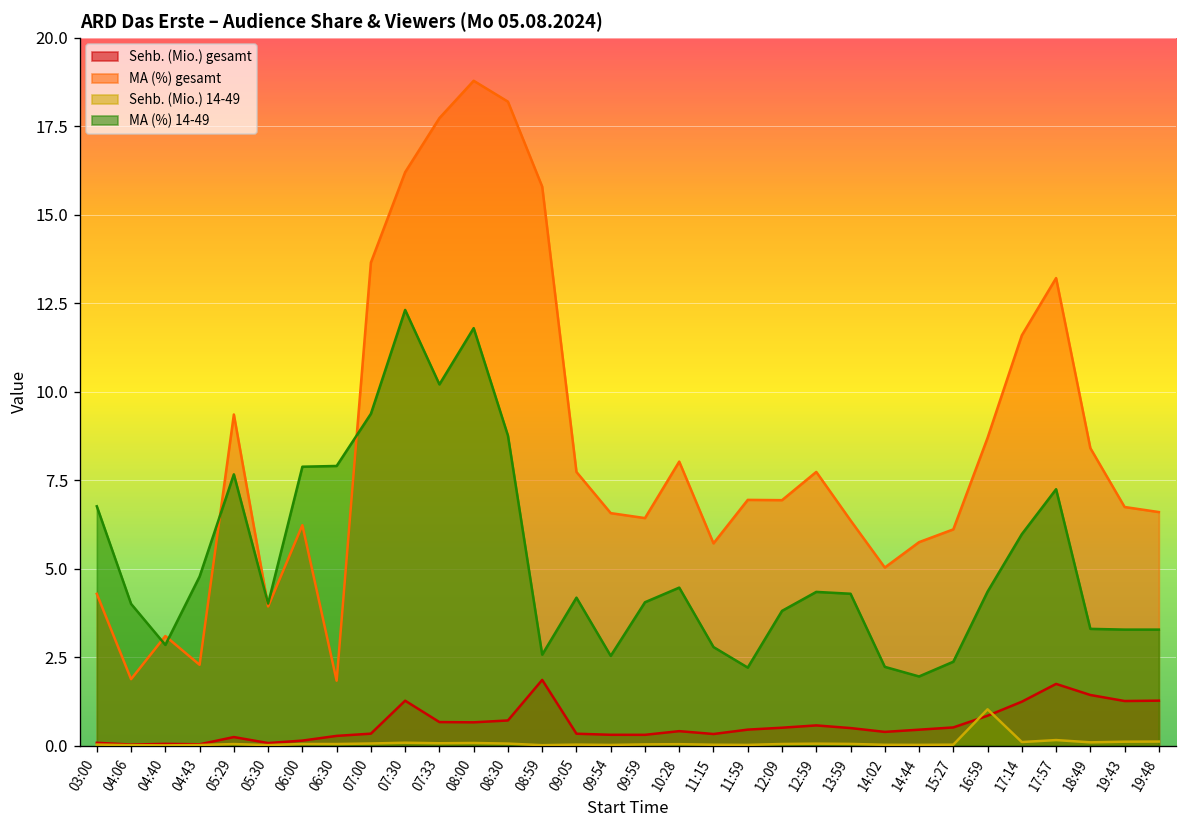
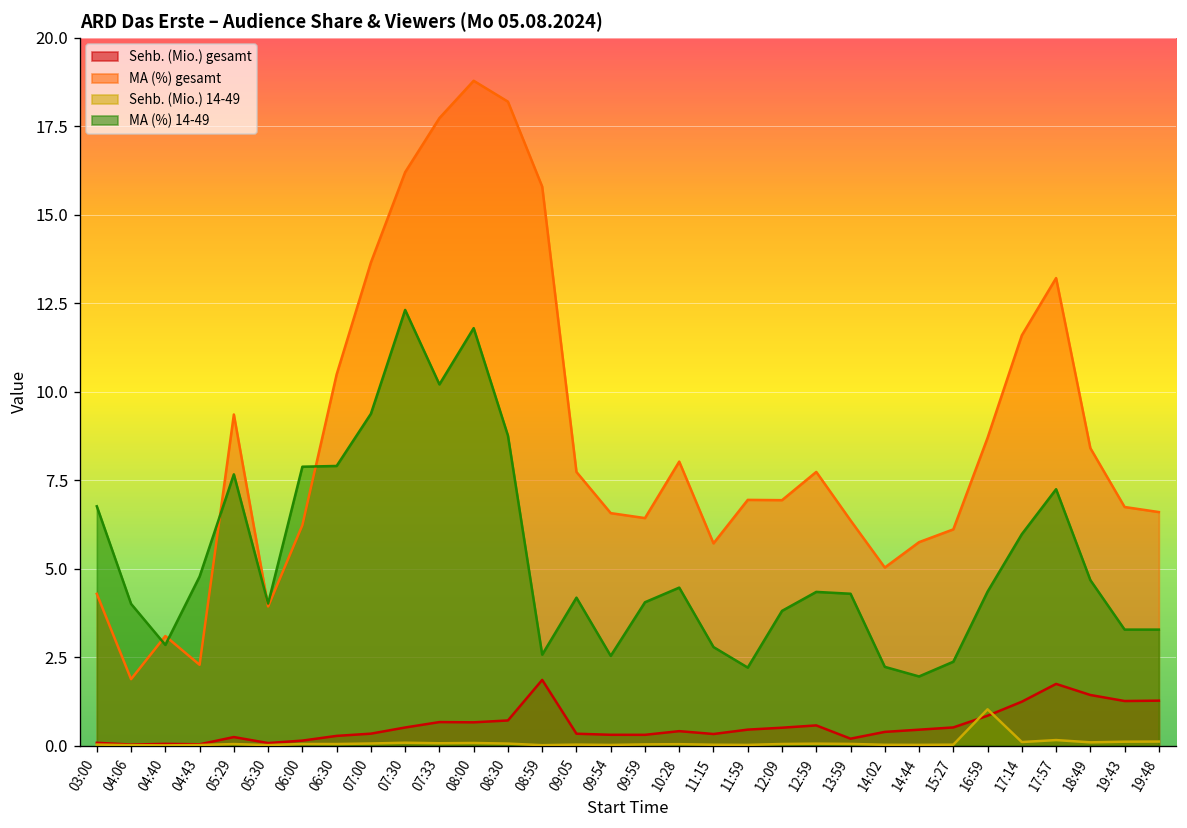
  {
    "Sehb. (Mio.) gesamt": {
      "05:29": 0.2,
      "06:00": 0.1,
      "06:30": 0.3,
      "07:00": 0.3,
-     "07:30": 1.3,
+     "07:30": 0.5,
      "07:33": 0.7,
      "08:00": 0.7,
      "08:30": 0.7,
      "08:59": 1.9,
      "09:05": 0.3,
      "09:54": 0.3,
      "09:59": 0.3,
      "10:28": 0.4,
      "11:15": 0.3,
      "11:59": 0.5,
      "12:09": 0.5,
      "12:59": 0.6,
-     "13:59": 0.5,
+     "13:59": 0.2,
      "14:02": 0.4,
      "14:44": 0.5,
      "15:27": 0.5,
      "16:59": 0.8,
      "17:14": 1.2,
      "17:57": 1.7,
      "18:49": 1.4,
      "19:43": 1.3,
      "19:48": 1.3
    },
    "MA (%) gesamt": {
      "03:00": 4.3,
      "04:06": 1.9,
      "04:40": 3.1,
      "04:43": 2.3,
      "05:29": 9.4,
      "06:00": 6.2,
-     "06:30": 1.8,
+     "06:30": 10.5,
      "07:00": 13.7,
      "07:30": 16.2,
      "07:33": 17.7,
      "08:00": 18.8,
      "08:30": 18.2,
      "08:59": 15.8,
      "09:05": 7.7,
      "09:54": 6.6,
      "09:59": 6.4,
      "10:28": 8.0,
      "11:15": 5.7,
      "11:59": 6.9,
      "12:09": 6.9,
      "12:59": 7.7,
      "13:59": 6.4,
      "14:02": 5.0,
      "14:44": 5.8,
      "15:27": 6.1,
      "16:59": 8.7,
      "17:14": 11.6,
      "17:57": 13.2,
      "18:49": 8.4,
      "19:43": 6.7,
      "19:48": 6.6
    },
    "Sehb. (Mio.) 14-49": {
      "05:29": 0.0,
      "06:00": 0.1,
      "06:30": 0.0,
      "07:00": 0.1,
      "07:30": 0.1,
      "07:33": 0.1,
      "08:00": 0.1,
      "08:30": 0.1,
      "08:59": 0.0,
      "09:05": 0.0,
      "09:54": 0.0,
      "09:59": 0.0,
      "10:28": 0.0,
      "11:15": 0.0,
      "11:59": 0.0,
      "12:09": 0.1,
      "12:59": 0.1,
      "13:59": 0.1,
      "14:02": 0.0,
      "14:44": 0.0,
      "15:27": 0.0,
      "16:59": 1.0,
      "17:14": 0.1,
      "17:57": 0.2,
      "18:49": 0.1,
      "19:43": 0.1,
      "19:48": 0.1
    },
    "MA (%) 14-49": {
      "03:00": 6.8,
      "04:06": 4.0,
      "04:40": 2.8,
      "04:43": 4.8,
      "05:29": 7.7,
      "06:00": 7.9,
      "06:30": 7.9,
      "07:00": 9.4,
      "07:30": 12.3,
      "07:33": 10.2,
      "08:00": 11.8,
      "08:30": 8.8,
      "08:59": 2.6,
      "09:05": 4.2,
      "09:54": 2.5,
      "09:59": 4.1,
      "10:28": 4.5,
      "11:15": 2.8,
      "11:59": 2.2,
      "12:09": 3.8,
      "12:59": 4.3,
      "13:59": 4.3,
      "14:02": 2.2,
      "14:44": 2.0,
      "15:27": 2.4,
      "16:59": 4.4,
      "17:14": 6.0,
      "17:57": 7.2,
-     "18:49": 3.3,
+     "18:49": 4.7,
      "19:43": 3.3,
      "19:48": 3.3
    }
  }
